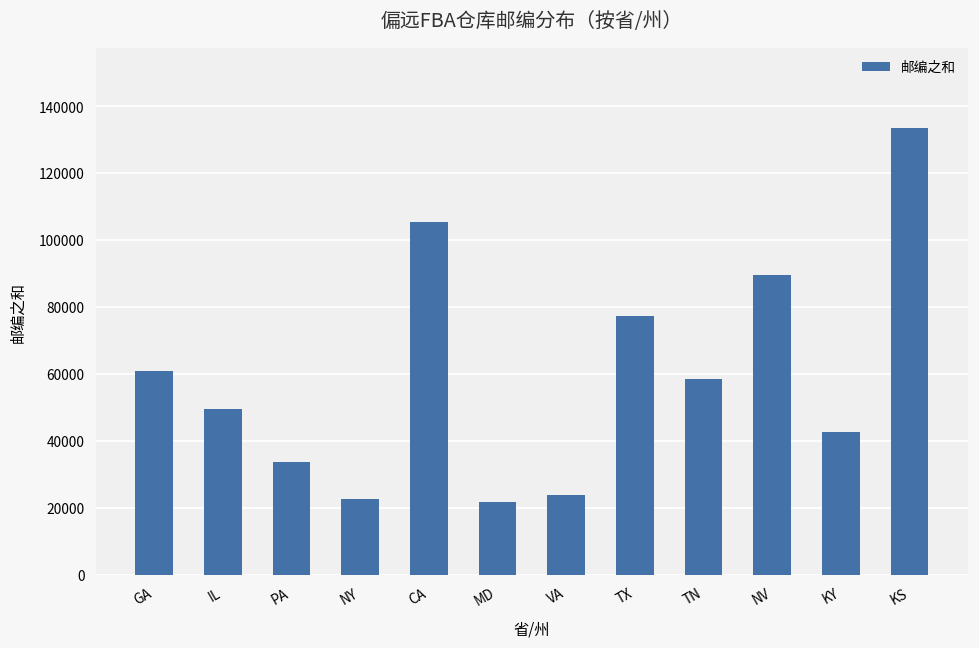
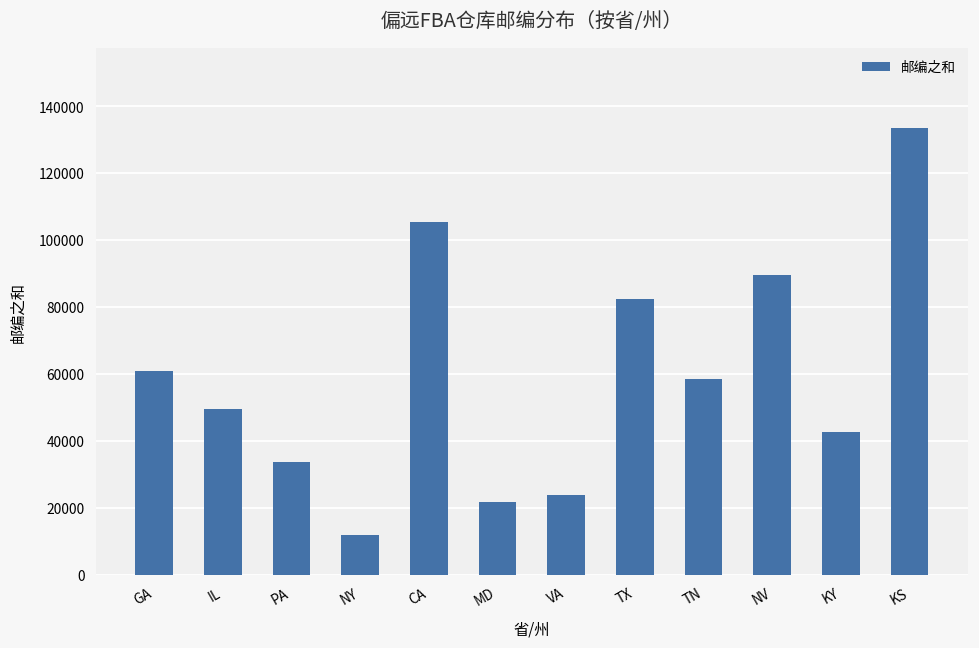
  {
    "GA": 61000,
    "IL": 49000,
    "PA": 34000,
-   "NY": 23000,
+   "NY": 12000,
    "CA": 105000,
    "MD": 22000,
    "VA": 24000,
-   "TX": 77000,
+   "TX": 82000,
    "TN": 58000,
    "NV": 89000,
    "KY": 43000,
    "KS": 133000
  }
